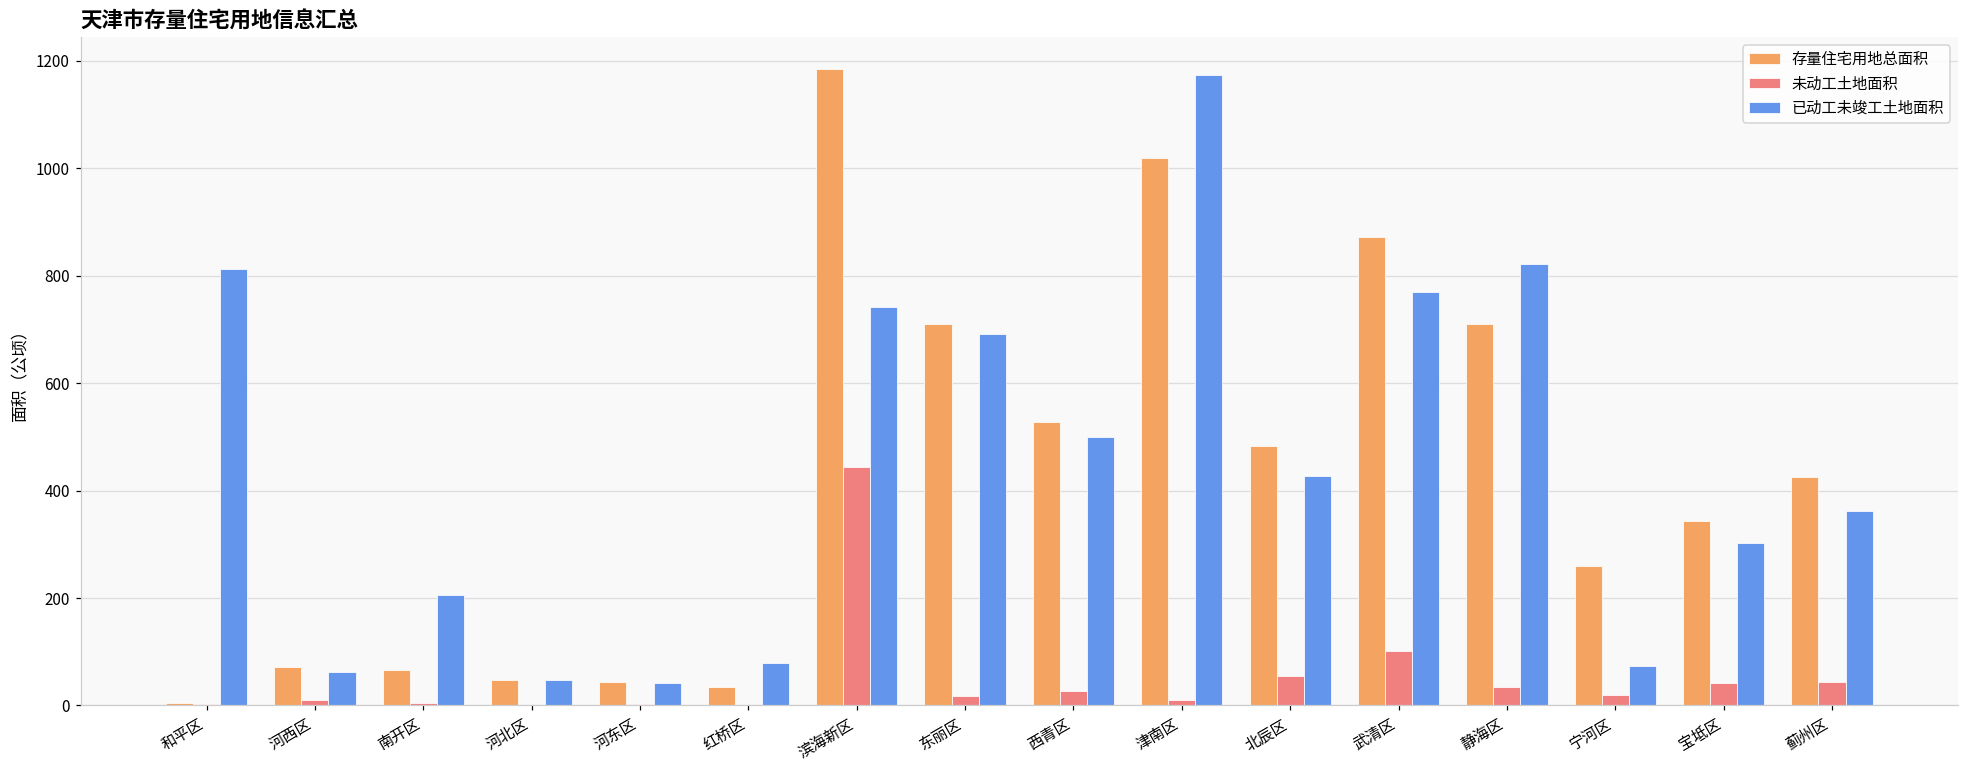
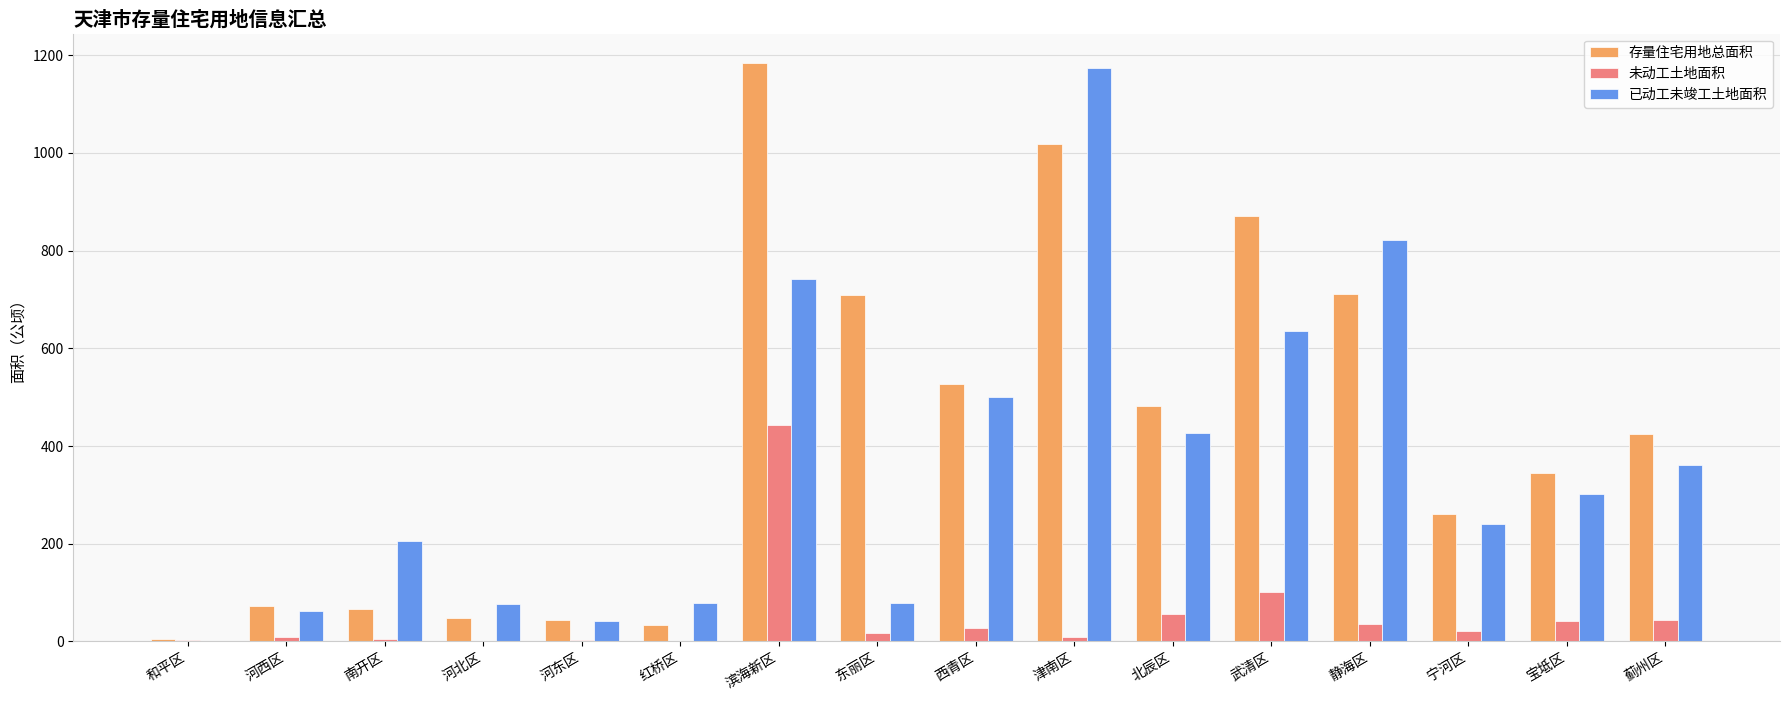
  {
    "已动工未竣工土地面积": {
-     "和平区": 810,
+     "和平区": 0,
      "河西区": 60,
      "南开区": 210,
-     "河北区": 50,
+     "河北区": 80,
      "河东区": 40,
      "红桥区": 80,
      "滨海新区": 740,
-     "东丽区": 690,
+     "东丽区": 80,
      "西青区": 500,
      "津南区": 1170,
      "北辰区": 430,
-     "武清区": 770,
+     "武清区": 640,
      "静海区": 820,
-     "宁河区": 70,
+     "宁河区": 240,
      "宝坻区": 300,
      "蓟州区": 360
    }
  }
